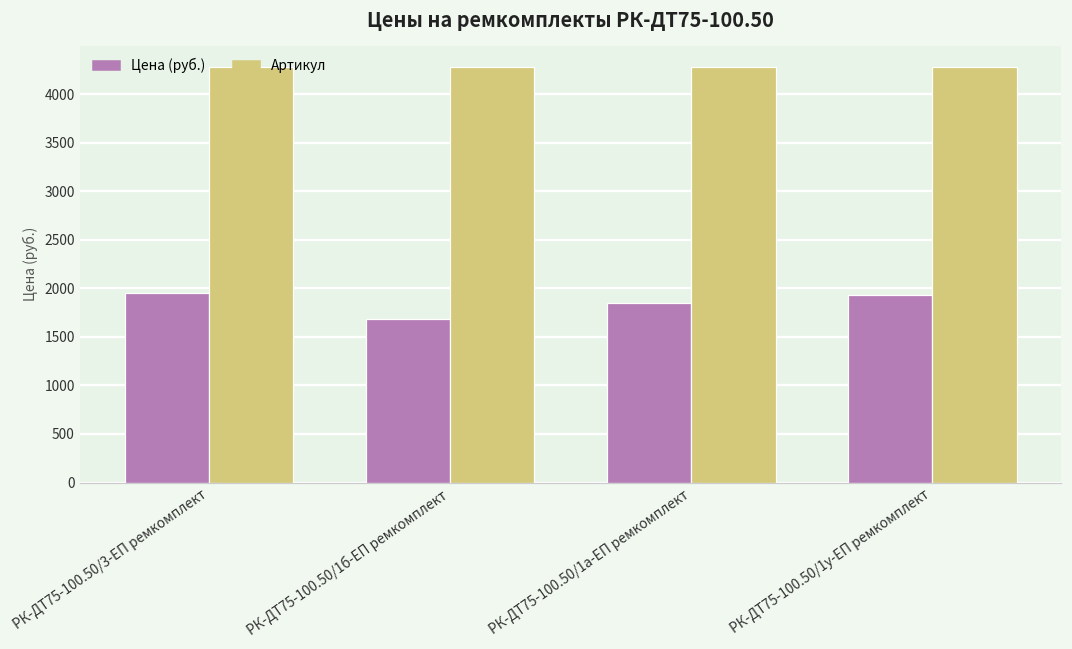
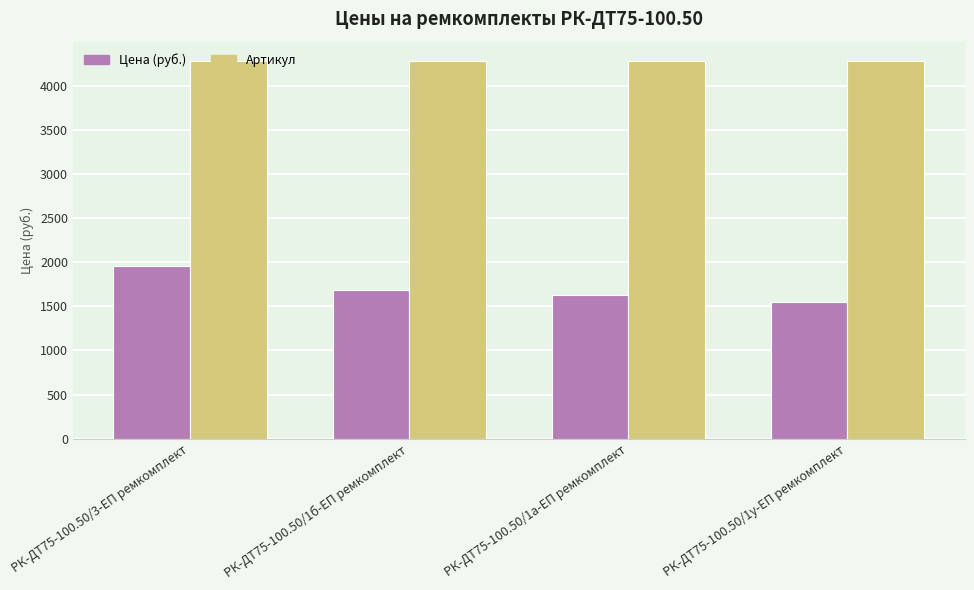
  {
    "Цена (руб.)": {
      "РК-ДТ75-100.50/3-ЕП ремкомплект": 2000,
      "РК-ДТ75-100.50/1б-ЕП ремкомплект": 1700,
-     "РК-ДТ75-100.50/1а-ЕП ремкомплект": 1800,
-     "РК-ДТ75-100.50/1у-ЕП ремкомплект": 1900
+     "РК-ДТ75-100.50/1а-ЕП ремкомплект": 1600,
+     "РК-ДТ75-100.50/1у-ЕП ремкомплект": 1500
    },
    "Артикул": {
      "РК-ДТ75-100.50/3-ЕП ремкомплект": 4300,
      "РК-ДТ75-100.50/1б-ЕП ремкомплект": 4300,
      "РК-ДТ75-100.50/1а-ЕП ремкомплект": 4300,
      "РК-ДТ75-100.50/1у-ЕП ремкомплект": 4300
    }
  }
